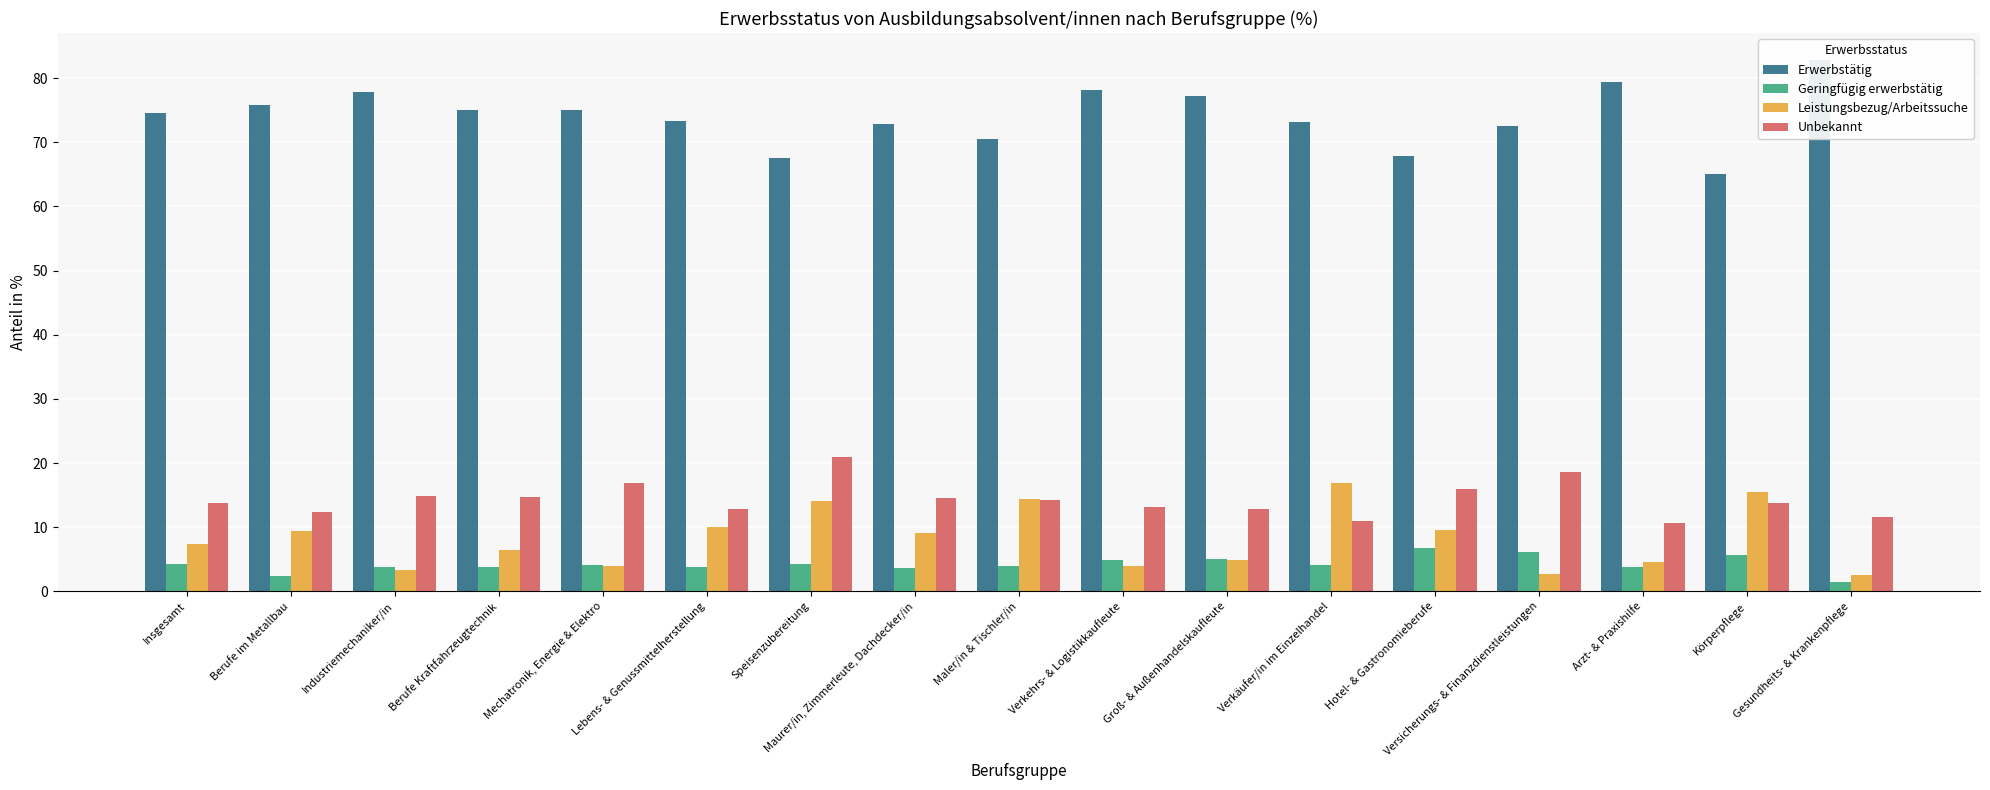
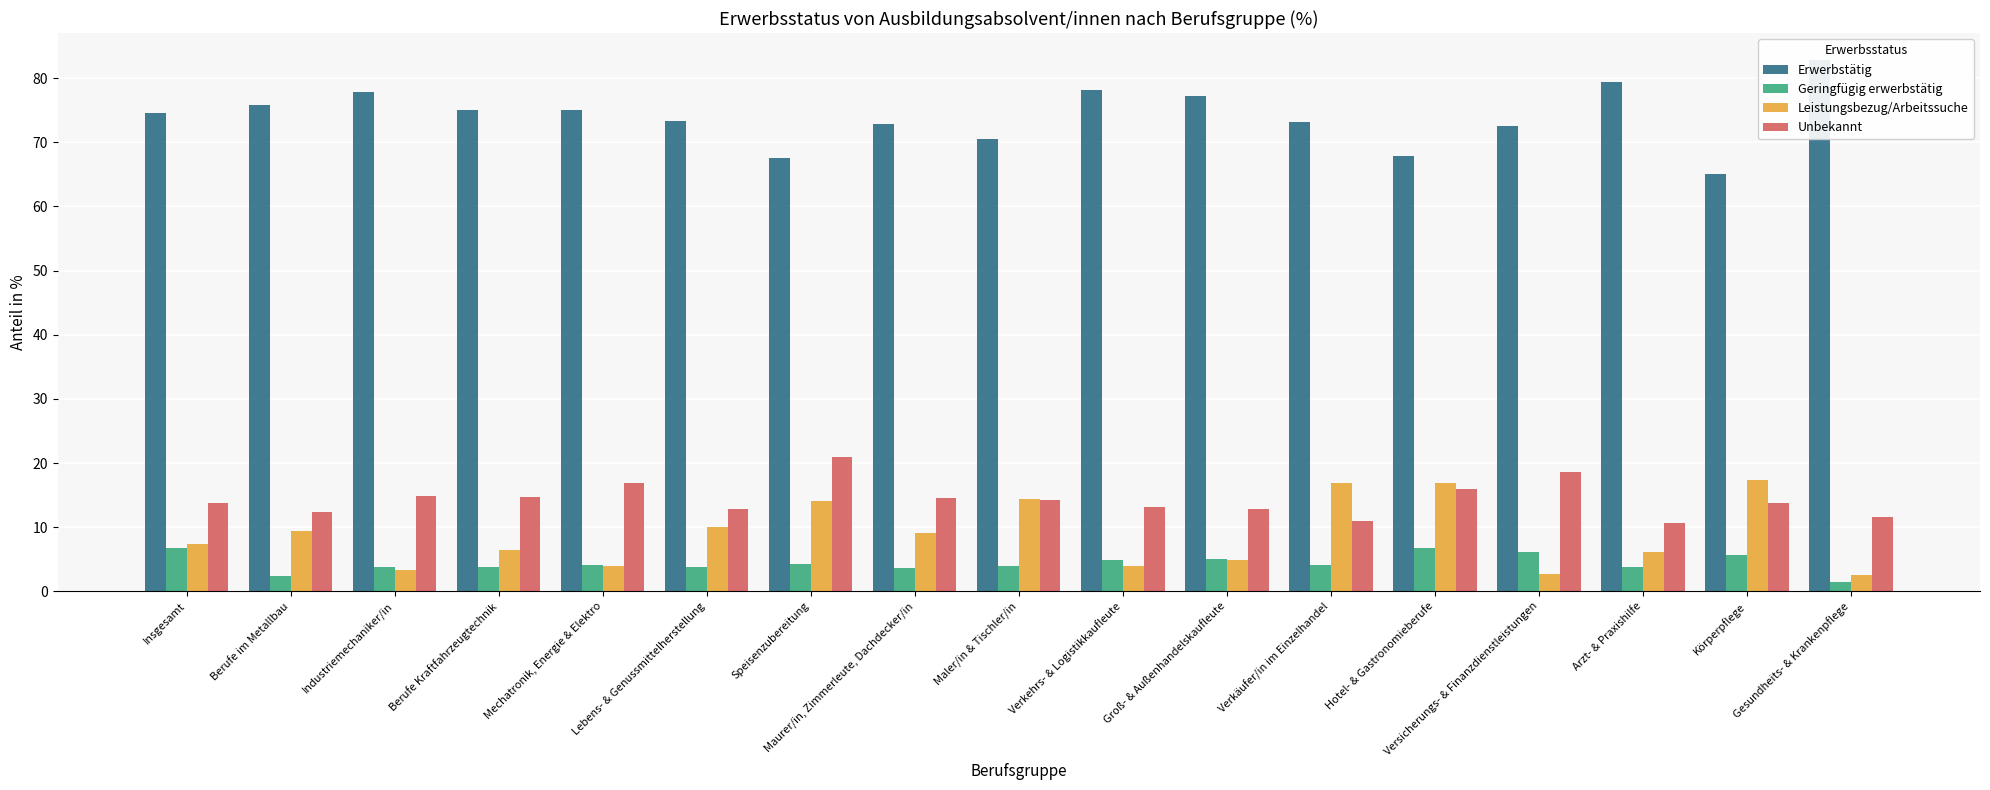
  {
    "Erwerbstätig": {
      "Insgesamt": 75,
      "Berufe im Metallbau": 76,
      "Industriemechaniker/in": 78,
      "Berufe Kraftfahrzeugtechnik": 75,
      "Mechatronik, Energie & Elektro": 75,
      "Lebens- & Genussmittelherstellung": 73,
      "Speisenzubereitung": 68,
      "Maurer/in, Zimmerleute, Dachdecker/in": 73,
      "Maler/in & Tischler/in": 71,
      "Verkehrs- & Logistikkaufleute": 78,
      "Groß- & Außenhandelskaufleute": 77,
      "Verkäufer/in im Einzelhandel": 73,
      "Hotel- & Gastronomieberufe": 68,
      "Versicherungs- & Finanzdienstleistungen": 73,
      "Arzt- & Praxishilfe": 79,
      "Körperpflege": 65
    },
    "Geringfügig erwerbstätig": {
-     "Insgesamt": 4,
+     "Insgesamt": 7,
      "Berufe im Metallbau": 2,
      "Industriemechaniker/in": 4,
      "Berufe Kraftfahrzeugtechnik": 4,
      "Mechatronik, Energie & Elektro": 4,
      "Lebens- & Genussmittelherstellung": 4,
      "Speisenzubereitung": 4,
      "Maurer/in, Zimmerleute, Dachdecker/in": 4,
      "Maler/in & Tischler/in": 4,
      "Verkehrs- & Logistikkaufleute": 5,
      "Groß- & Außenhandelskaufleute": 5,
      "Verkäufer/in im Einzelhandel": 4,
      "Hotel- & Gastronomieberufe": 7,
      "Versicherungs- & Finanzdienstleistungen": 6,
      "Arzt- & Praxishilfe": 4,
      "Körperpflege": 6,
      "Gesundheits- & Krankenpflege": 1
    },
    "Leistungsbezug/Arbeitssuche": {
      "Insgesamt": 7,
      "Berufe im Metallbau": 9,
      "Industriemechaniker/in": 3,
      "Berufe Kraftfahrzeugtechnik": 6,
      "Mechatronik, Energie & Elektro": 4,
      "Lebens- & Genussmittelherstellung": 10,
      "Speisenzubereitung": 14,
      "Maurer/in, Zimmerleute, Dachdecker/in": 9,
      "Maler/in & Tischler/in": 14,
      "Verkehrs- & Logistikkaufleute": 4,
      "Groß- & Außenhandelskaufleute": 5,
      "Verkäufer/in im Einzelhandel": 17,
-     "Hotel- & Gastronomieberufe": 10,
+     "Hotel- & Gastronomieberufe": 17,
      "Versicherungs- & Finanzdienstleistungen": 3,
-     "Arzt- & Praxishilfe": 5,
-     "Körperpflege": 16,
+     "Arzt- & Praxishilfe": 6,
+     "Körperpflege": 17,
      "Gesundheits- & Krankenpflege": 3
    },
    "Unbekannt": {
      "Insgesamt": 14,
      "Berufe im Metallbau": 12,
      "Industriemechaniker/in": 15,
      "Berufe Kraftfahrzeugtechnik": 15,
      "Mechatronik, Energie & Elektro": 17,
      "Lebens- & Genussmittelherstellung": 13,
      "Speisenzubereitung": 21,
      "Maurer/in, Zimmerleute, Dachdecker/in": 15,
      "Maler/in & Tischler/in": 14,
      "Verkehrs- & Logistikkaufleute": 13,
      "Groß- & Außenhandelskaufleute": 13,
      "Verkäufer/in im Einzelhandel": 11,
      "Hotel- & Gastronomieberufe": 16,
      "Versicherungs- & Finanzdienstleistungen": 19,
      "Arzt- & Praxishilfe": 11,
      "Körperpflege": 14,
      "Gesundheits- & Krankenpflege": 12
    }
  }
